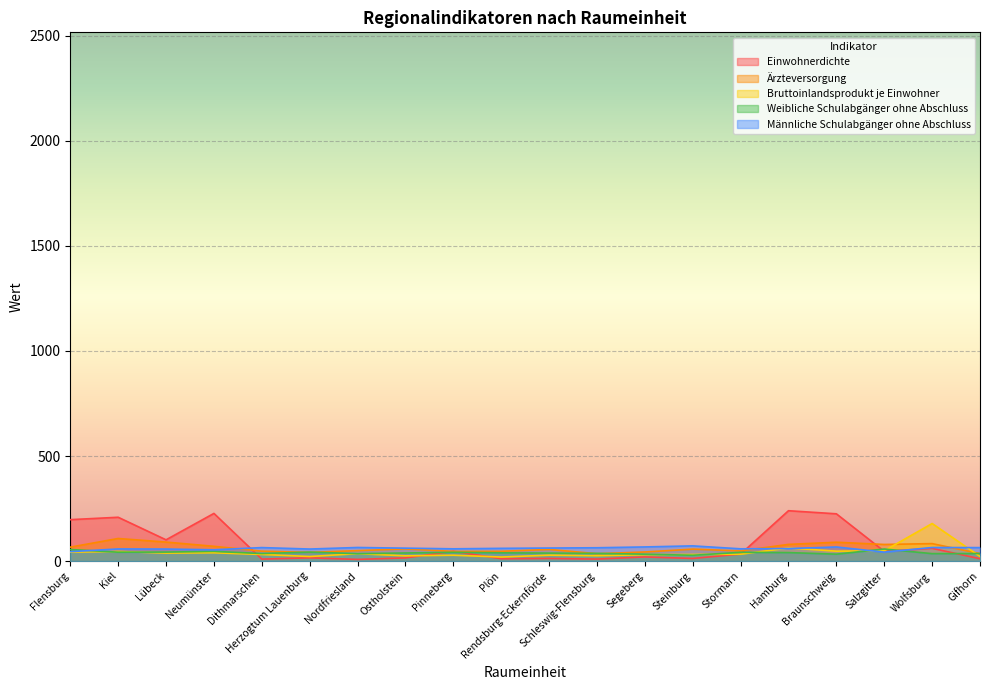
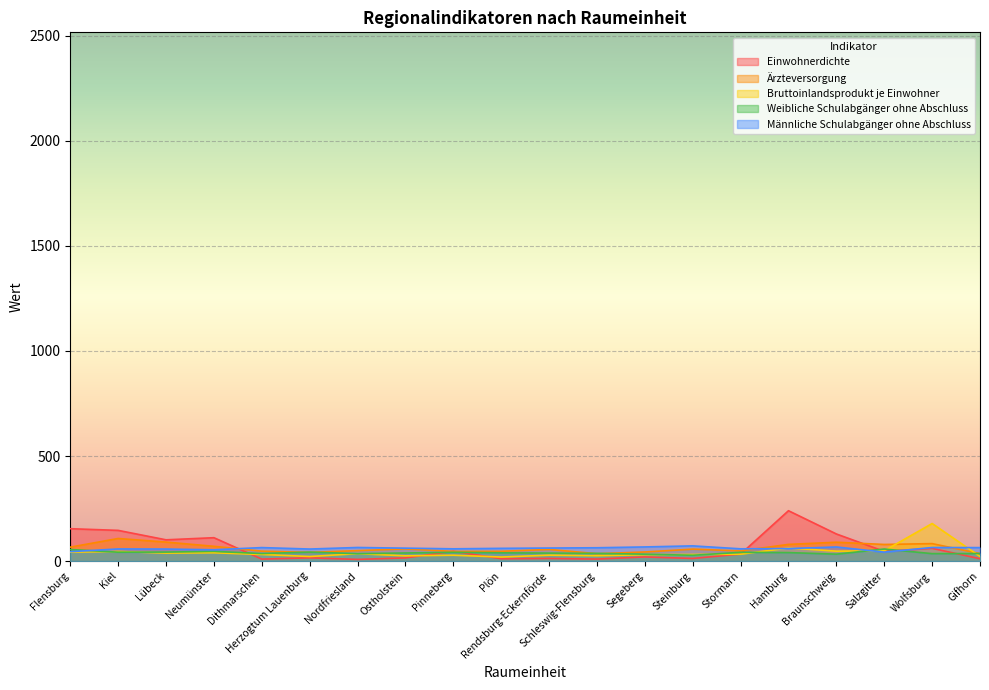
  {
    "Einwohnerdichte": {
-     "Flensburg": 200,
-     "Kiel": 210,
-     "Neumünster": 230,
+     "Flensburg": 150,
+     "Kiel": 150,
+     "Neumünster": 110,
      "Dithmarschen": 10,
      "Nordfriesland": 10,
      "Rendsburg-Eckernförde": 10,
      "Schleswig-Flensburg": 10,
      "Steinburg": 10,
      "Hamburg": 240,
-     "Braunschweig": 220
+     "Braunschweig": 130
    },
    "Weibliche Schulabgänger ohne Abschluss": {
      "Ostholstein": 40,
      "Hamburg": 40,
      "Braunschweig": 30,
      "Wolfsburg": 40
    },
    "Männliche Schulabgänger ohne Abschluss": {
      "Lübeck": 60,
      "Dithmarschen": 60,
      "Herzogtum Lauenburg": 60,
      "Nordfriesland": 60,
      "Plön": 60,
      "Schleswig-Flensburg": 60,
      "Segeberg": 70,
      "Steinburg": 70,
      "Braunschweig": 70,
      "Gifhorn": 60
    }
  }
